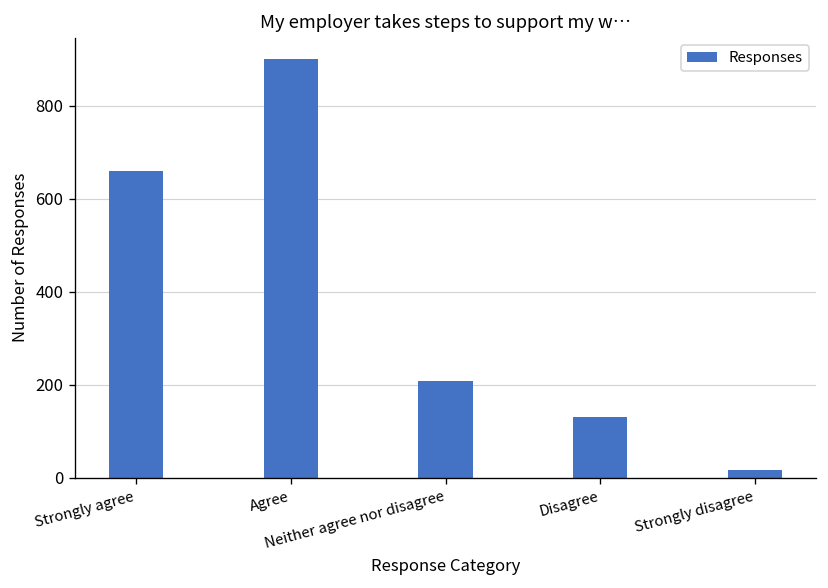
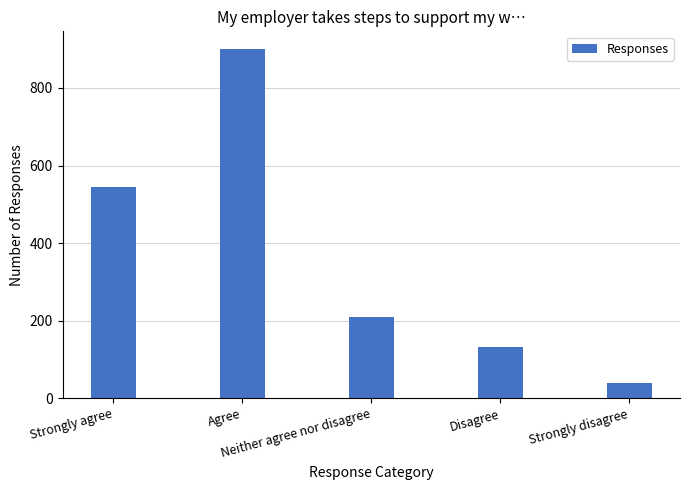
  {
-   "Strongly agree": 660,
+   "Strongly agree": 550,
    "Agree": 900,
    "Neither agree nor disagree": 210,
    "Disagree": 130,
-   "Strongly disagree": 20
+   "Strongly disagree": 40
  }
